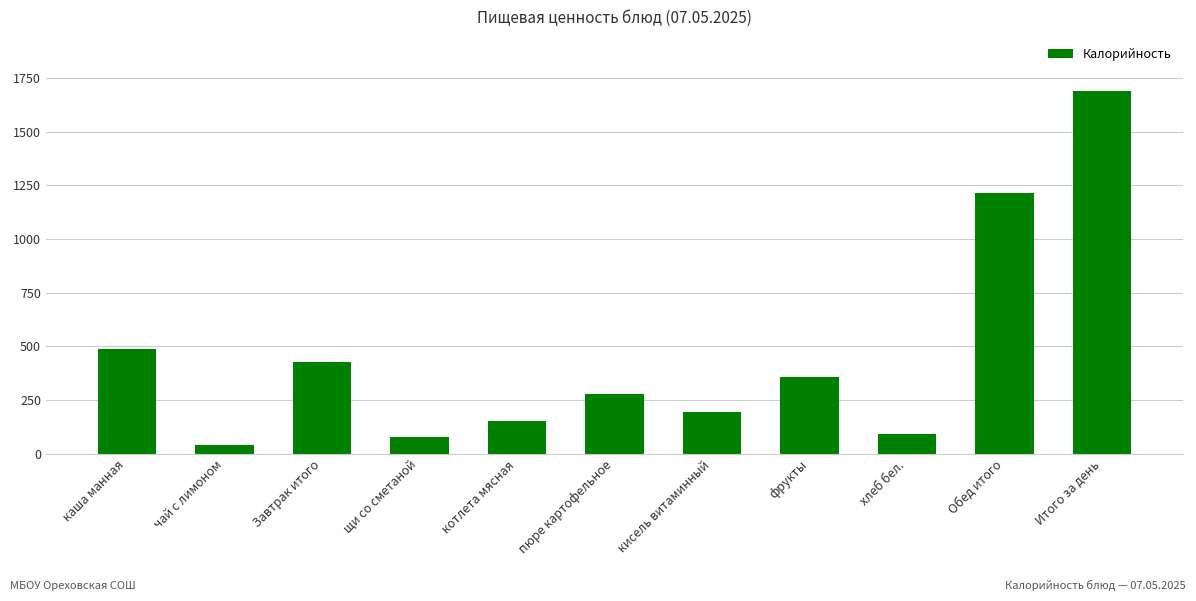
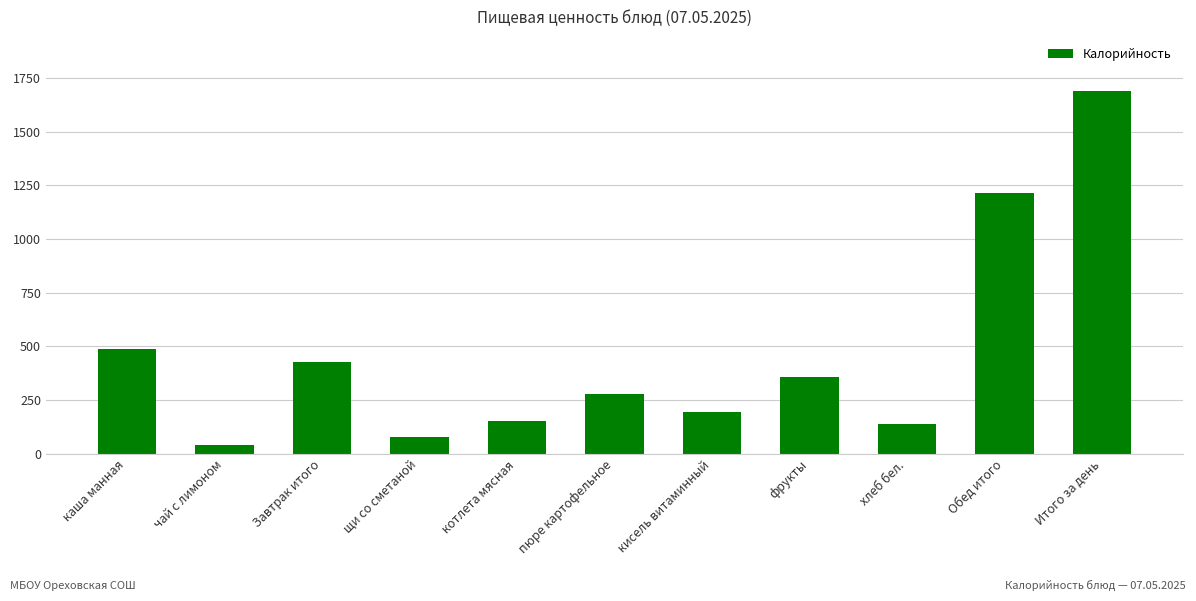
  {
    "каша манная": 490,
    "чай с лимоном": 40,
    "Завтрак итого": 430,
    "щи со сметаной": 80,
    "котлета мясная": 150,
    "пюре картофельное": 280,
    "кисель витаминный": 200,
    "фрукты": 360,
-   "хлеб бел.": 90,
+   "хлеб бел.": 140,
    "Обед итого": 1220,
    "Итого за день": 1690
  }
